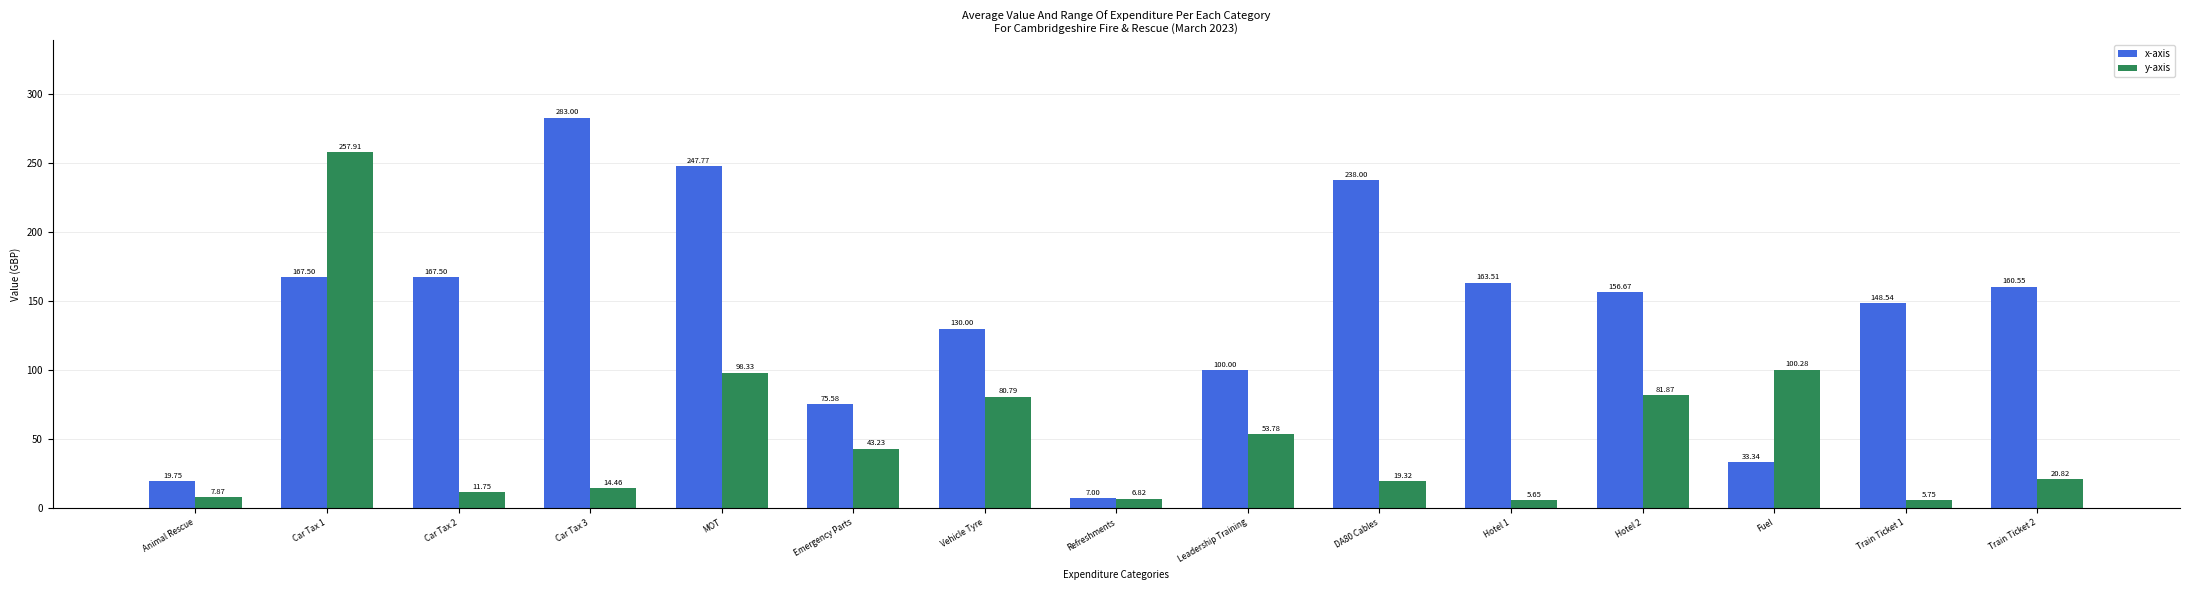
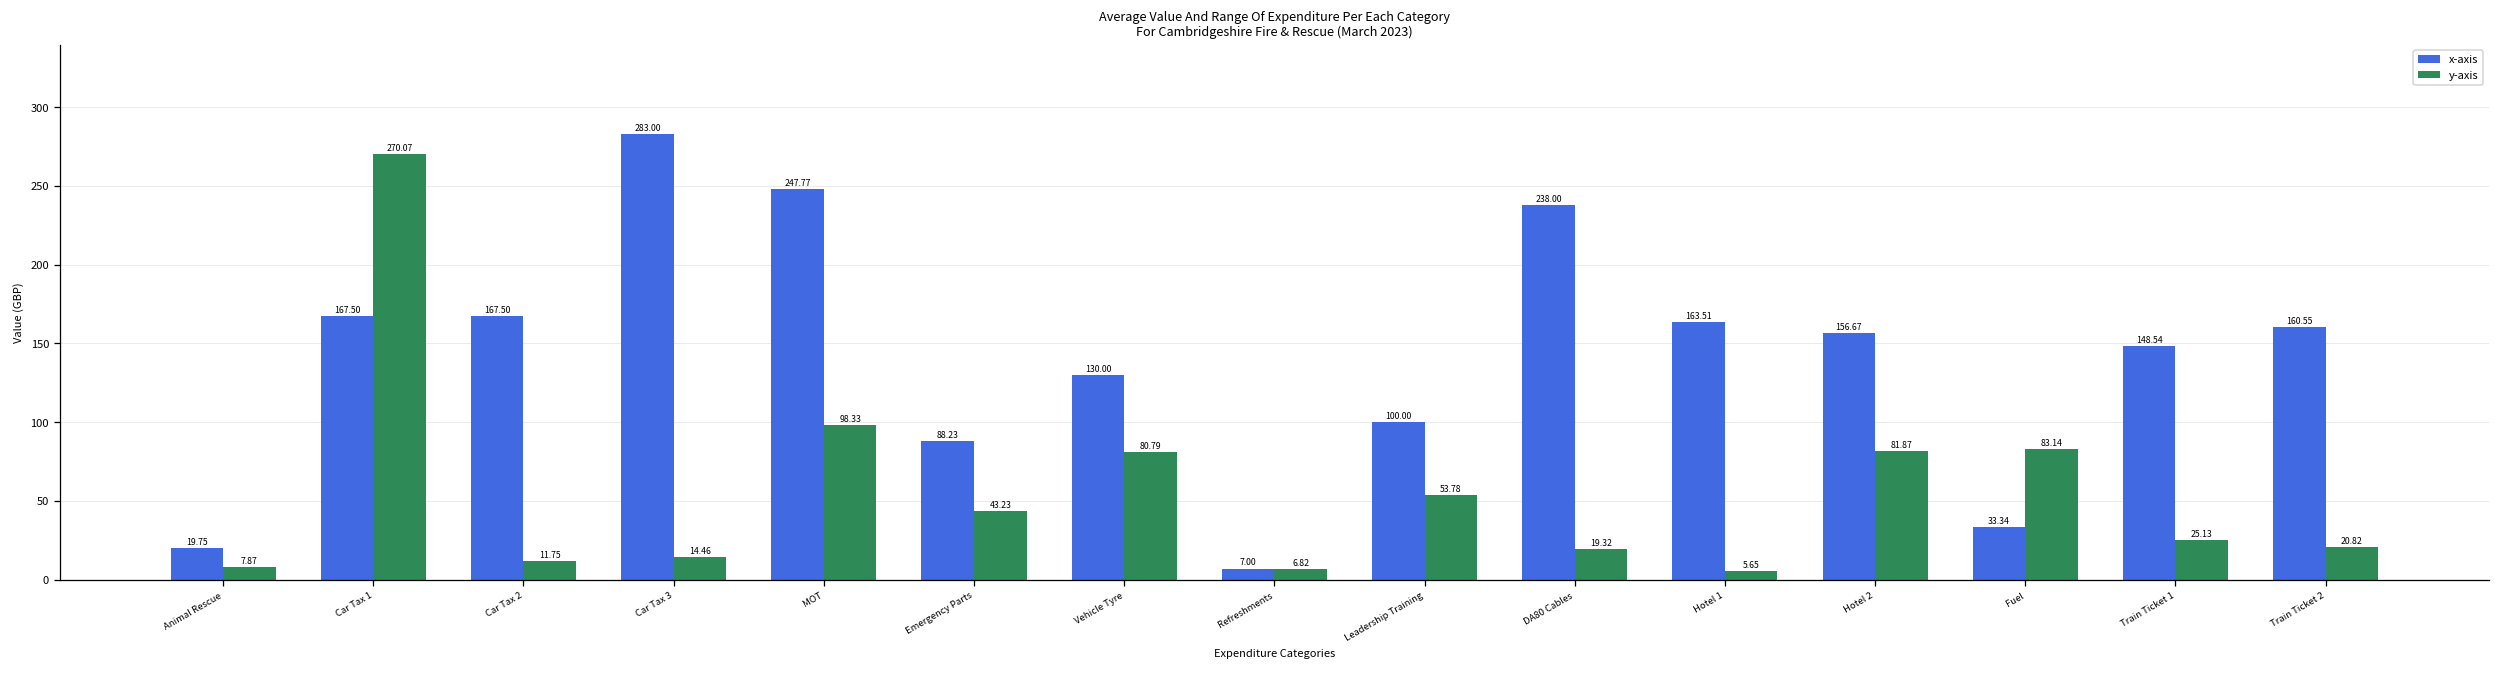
  {
    "x-axis": {
      "Animal Rescue": 19.75,
      "Car Tax 1": 167.50,
      "Car Tax 2": 167.50,
      "Car Tax 3": 283.00,
      "MOT": 247.77,
-     "Emergency Parts": 75.58,
+     "Emergency Parts": 88.23,
      "Vehicle Tyre": 130.00,
      "Refreshments": 7.00,
      "Leadership Training": 100.00,
      "DA80 Cables": 238.00,
      "Hotel 1": 163.51,
      "Hotel 2": 156.67,
      "Fuel": 33.34,
      "Train Ticket 1": 148.54,
      "Train Ticket 2": 160.55
    },
    "y-axis": {
      "Animal Rescue": 7.87,
-     "Car Tax 1": 257.91,
+     "Car Tax 1": 270.07,
      "Car Tax 2": 11.75,
      "Car Tax 3": 14.46,
      "MOT": 98.33,
      "Emergency Parts": 43.23,
      "Vehicle Tyre": 80.79,
      "Refreshments": 6.82,
      "Leadership Training": 53.78,
      "DA80 Cables": 19.32,
      "Hotel 1": 5.65,
      "Hotel 2": 81.87,
-     "Fuel": 100.28,
-     "Train Ticket 1": 5.75,
+     "Fuel": 83.14,
+     "Train Ticket 1": 25.13,
      "Train Ticket 2": 20.82
    }
  }
